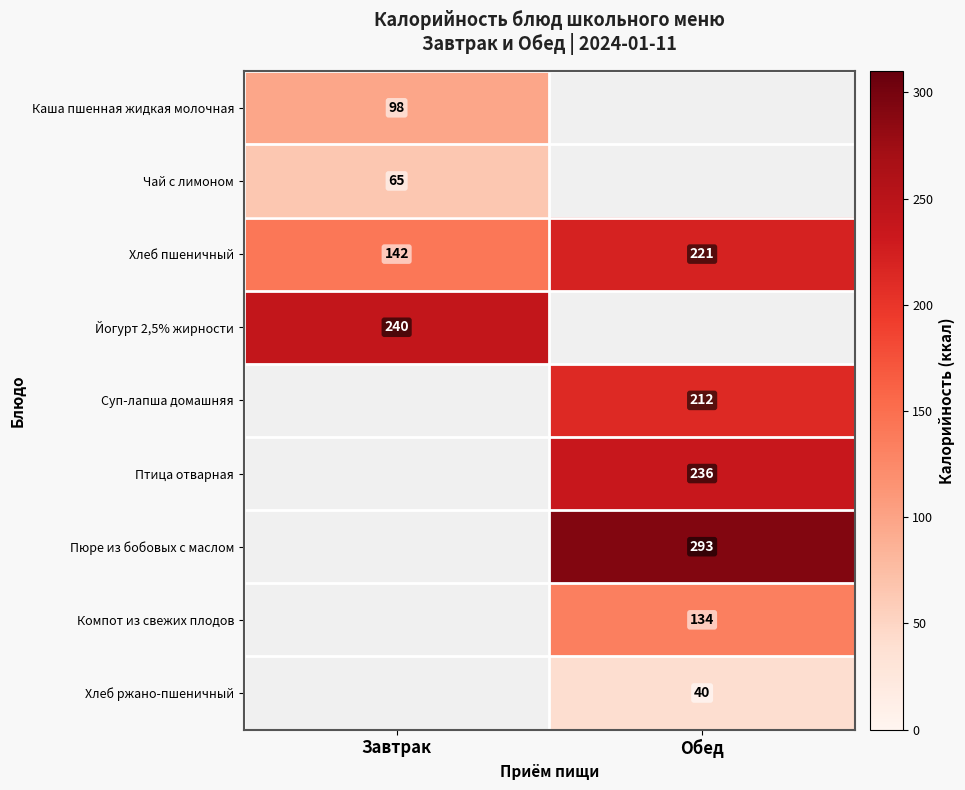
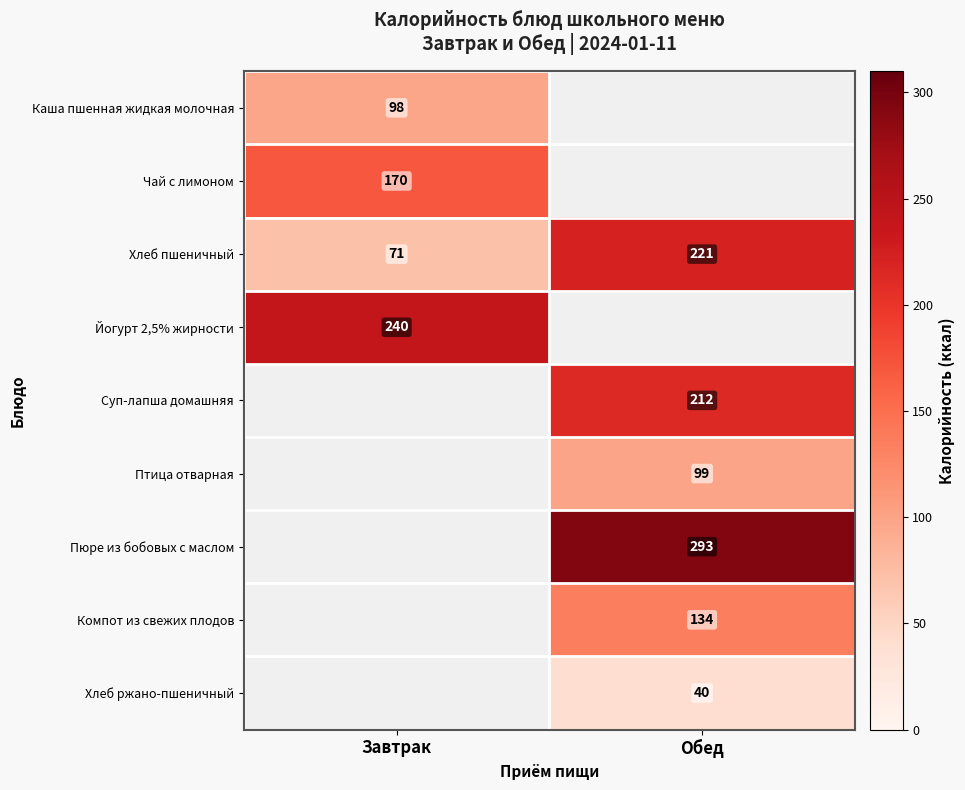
  {
    "Чай с лимоном": {
-     "Завтрак": 65
+     "Завтрак": 170
    },
    "Хлеб пшеничный": {
-     "Завтрак": 142
+     "Завтрак": 71
    },
    "Птица отварная": {
-     "Обед": 236
+     "Обед": 99
    }
  }
